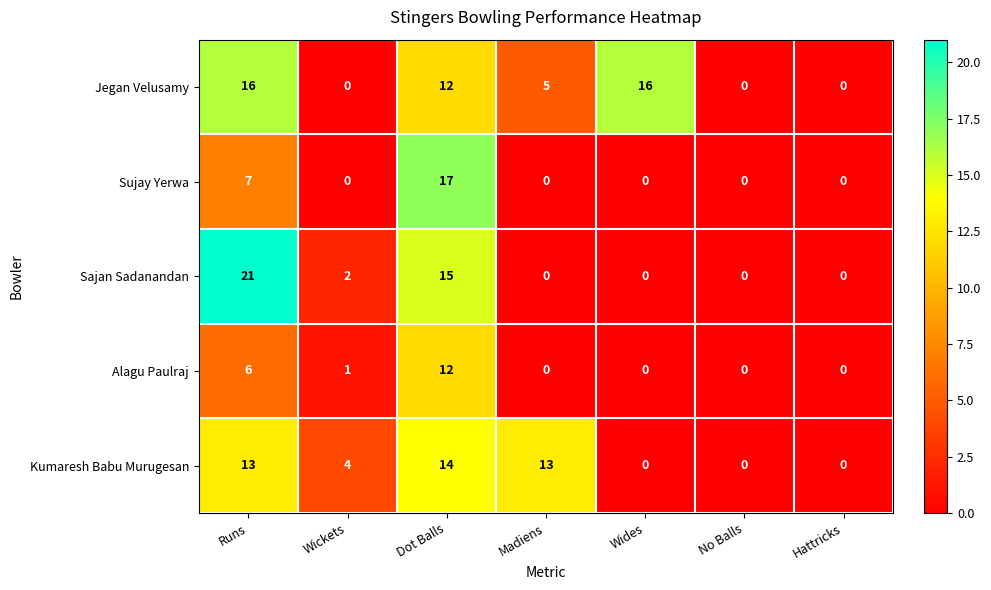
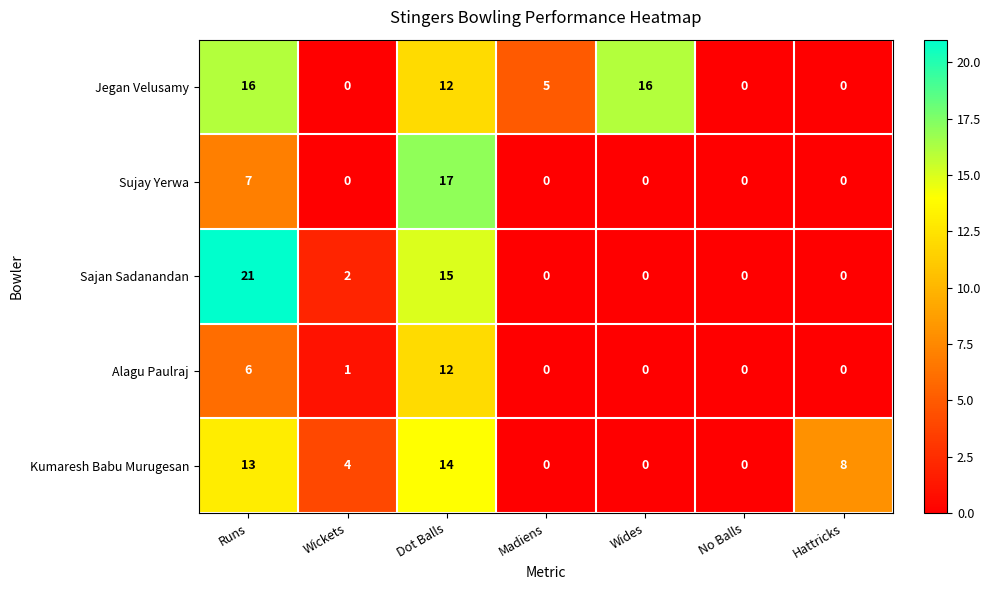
  {
    "Jegan Velusamy": {
      "Runs": 16,
      "Wickets": 0,
      "Dot Balls": 12,
      "Madiens": 5,
      "Wides": 16,
      "No Balls": 0,
      "Hattricks": 0
    },
    "Sujay Yerwa": {
      "Runs": 7,
      "Wickets": 0,
      "Dot Balls": 17,
      "Madiens": 0,
      "Wides": 0,
      "No Balls": 0,
      "Hattricks": 0
    },
    "Sajan Sadanandan": {
      "Runs": 21,
      "Wickets": 2,
      "Dot Balls": 15,
      "Madiens": 0,
      "Wides": 0,
      "No Balls": 0,
      "Hattricks": 0
    },
    "Alagu Paulraj": {
      "Runs": 6,
      "Wickets": 1,
      "Dot Balls": 12,
      "Madiens": 0,
      "Wides": 0,
      "No Balls": 0,
      "Hattricks": 0
    },
    "Kumaresh Babu Murugesan": {
      "Runs": 13,
      "Wickets": 4,
      "Dot Balls": 14,
-     "Madiens": 13,
+     "Madiens": 0,
      "Wides": 0,
      "No Balls": 0,
-     "Hattricks": 0
+     "Hattricks": 8
    }
  }
